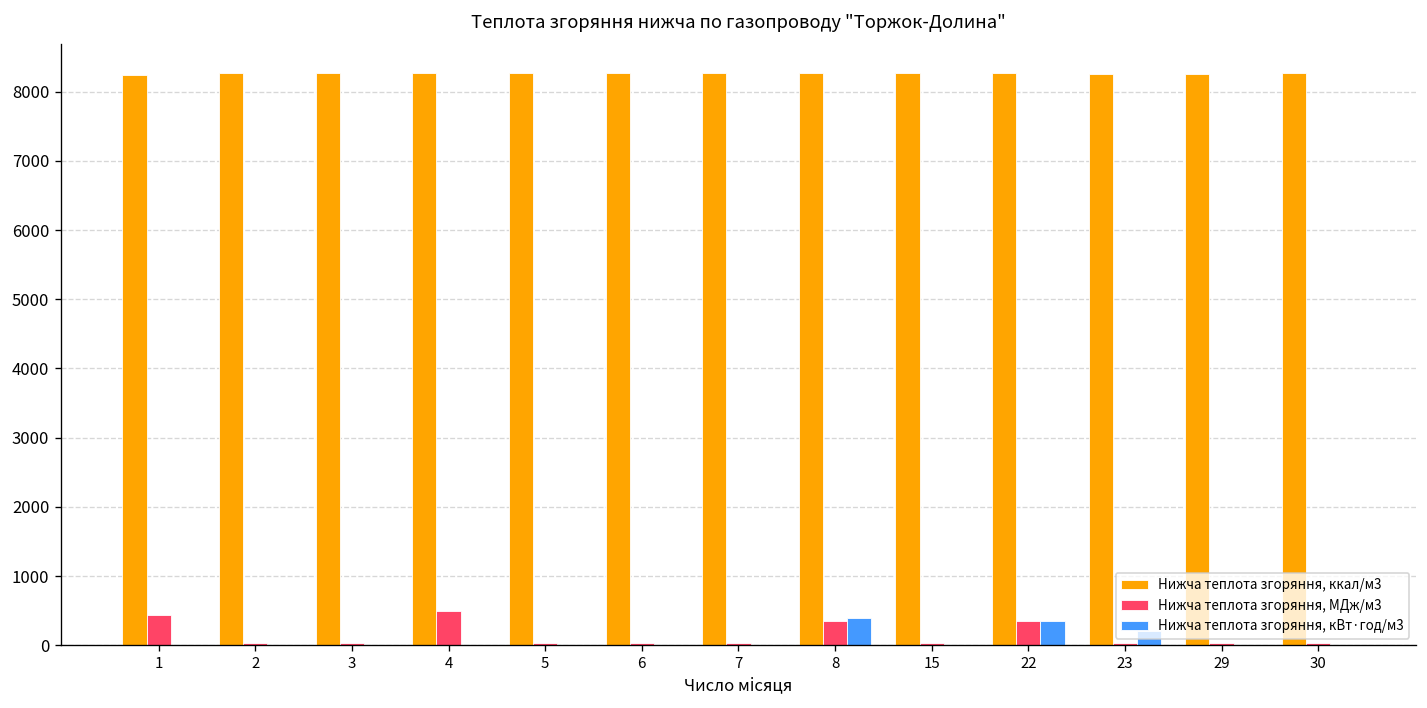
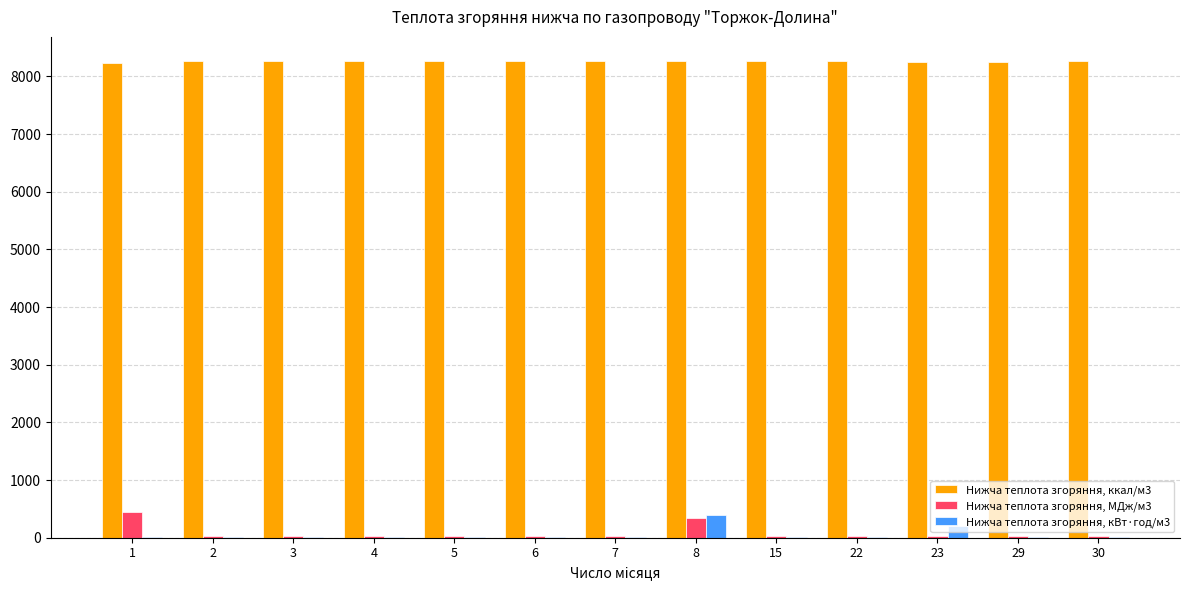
  {
    "Нижча теплота згоряння, ккал/м3": {
      "1": 8200,
      "2": 8300,
      "3": 8300,
      "4": 8300,
      "5": 8300,
      "6": 8300,
      "7": 8300,
      "8": 8300,
      "15": 8300,
      "22": 8300,
      "23": 8300,
      "29": 8300,
      "30": 8300
    },
    "Нижча теплота згоряння, МДж/м3": {
      "1": 400,
-     "4": 500,
+     "4": 0,
      "8": 300,
-     "22": 400
+     "22": 0
    },
    "Нижча теплота згоряння, кВт·год/м3": {
      "8": 400,
-     "22": 300
+     "22": 0
    }
  }
